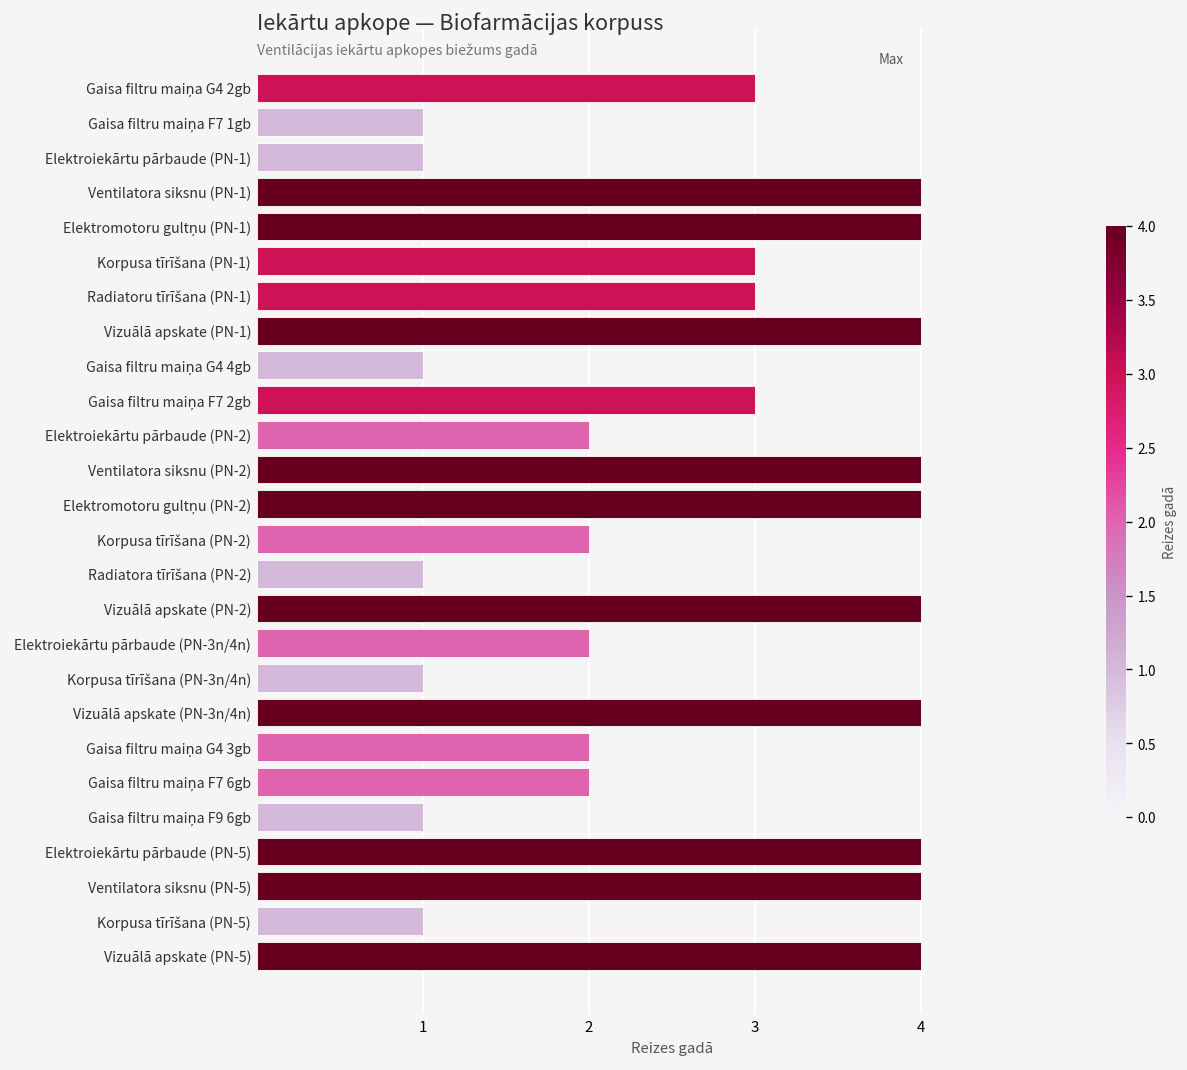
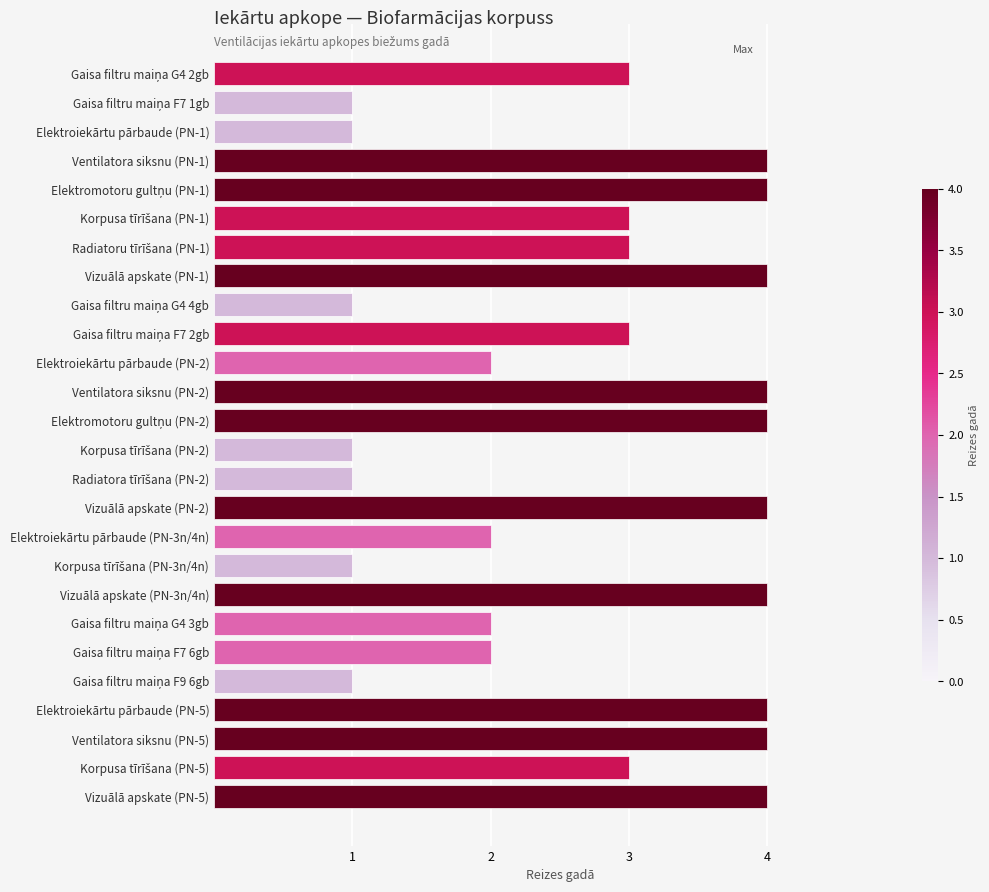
  {
    "Gaisa filtru maiņa G4 2gb": 3,
    "Gaisa filtru maiņa F7 1gb": 1,
    "Elektroiekārtu pārbaude (PN-1)": 1,
    "Ventilatora siksnu (PN-1)": 4,
    "Elektromotoru gultņu (PN-1)": 4,
    "Korpusa tīrīšana (PN-1)": 3,
    "Radiatoru tīrīšana (PN-1)": 3,
    "Vizuālā apskate (PN-1)": 4,
    "Gaisa filtru maiņa G4 4gb": 1,
    "Gaisa filtru maiņa F7 2gb": 3,
    "Elektroiekārtu pārbaude (PN-2)": 2,
    "Ventilatora siksnu (PN-2)": 4,
    "Elektromotoru gultņu (PN-2)": 4,
-   "Korpusa tīrīšana (PN-2)": 2,
+   "Korpusa tīrīšana (PN-2)": 1,
    "Radiatora tīrīšana (PN-2)": 1,
    "Vizuālā apskate (PN-2)": 4,
    "Elektroiekārtu pārbaude (PN-3n/4n)": 2,
    "Korpusa tīrīšana (PN-3n/4n)": 1,
    "Vizuālā apskate (PN-3n/4n)": 4,
    "Gaisa filtru maiņa G4 3gb": 2,
    "Gaisa filtru maiņa F7 6gb": 2,
    "Gaisa filtru maiņa F9 6gb": 1,
    "Elektroiekārtu pārbaude (PN-5)": 4,
    "Ventilatora siksnu (PN-5)": 4,
-   "Korpusa tīrīšana (PN-5)": 1,
+   "Korpusa tīrīšana (PN-5)": 3,
    "Vizuālā apskate (PN-5)": 4
  }
